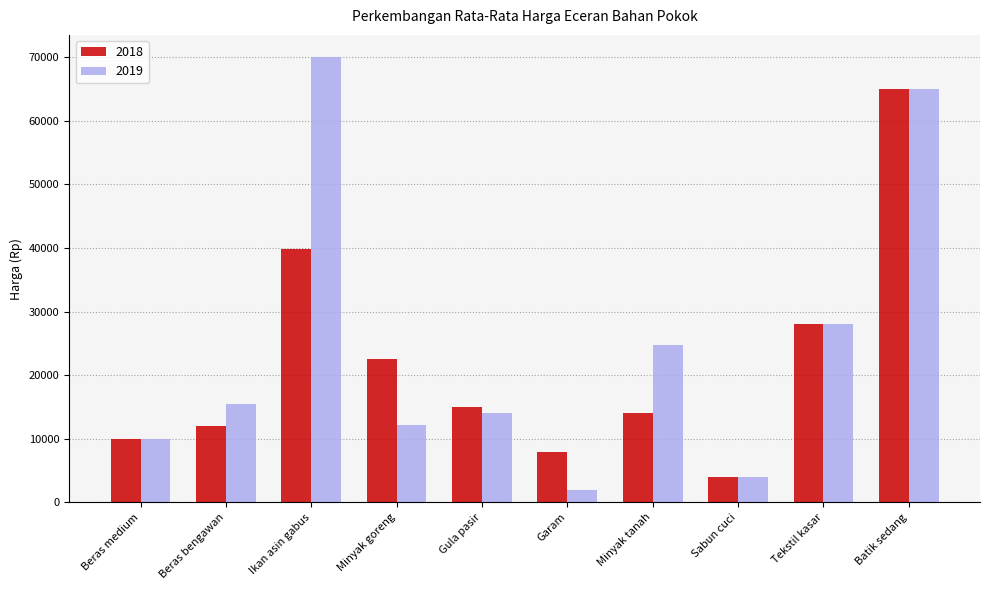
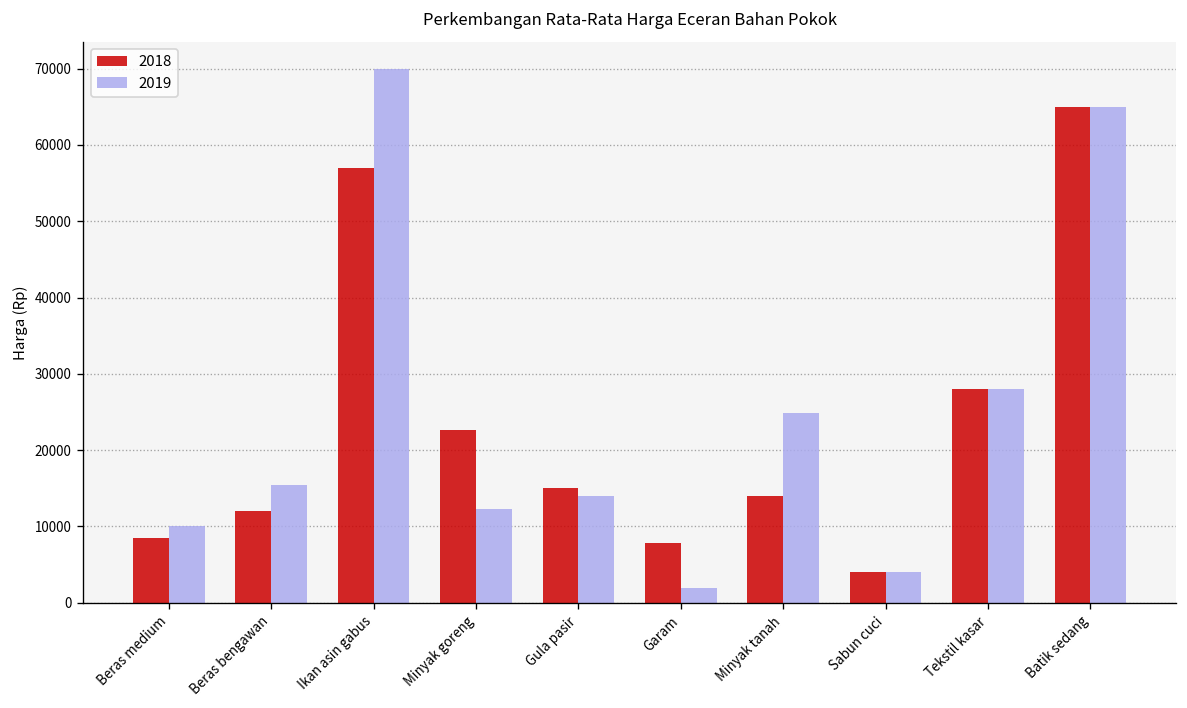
  {
    "2018": {
-     "Beras medium": 10000,
+     "Beras medium": 8000,
      "Beras bengawan": 12000,
-     "Ikan asin gabus": 40000,
+     "Ikan asin gabus": 57000,
      "Minyak goreng": 23000,
      "Gula pasir": 15000,
      "Garam": 8000,
      "Minyak tanah": 14000,
      "Sabun cuci": 4000,
      "Tekstil kasar": 28000,
      "Batik sedang": 65000
    },
    "2019": {
      "Beras medium": 10000,
      "Beras bengawan": 15000,
      "Ikan asin gabus": 70000,
      "Minyak goreng": 12000,
      "Gula pasir": 14000,
      "Garam": 2000,
      "Minyak tanah": 25000,
      "Sabun cuci": 4000,
      "Tekstil kasar": 28000,
      "Batik sedang": 65000
    }
  }
